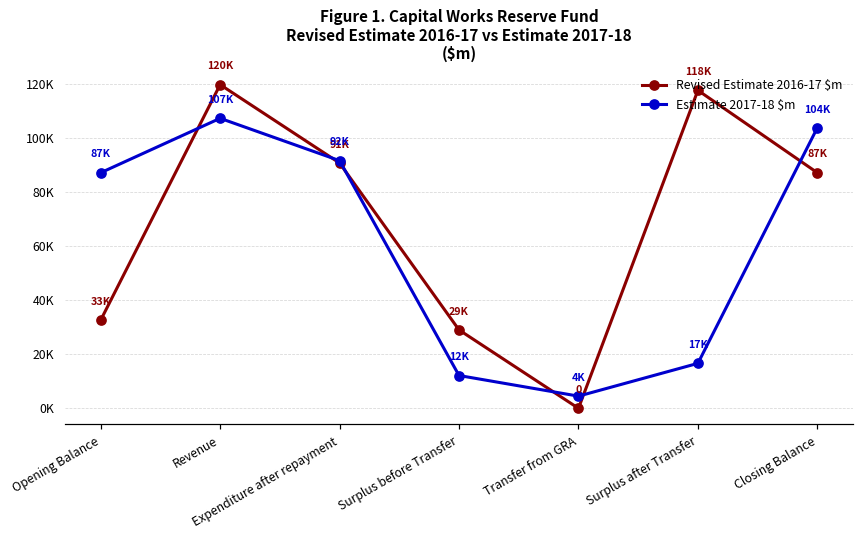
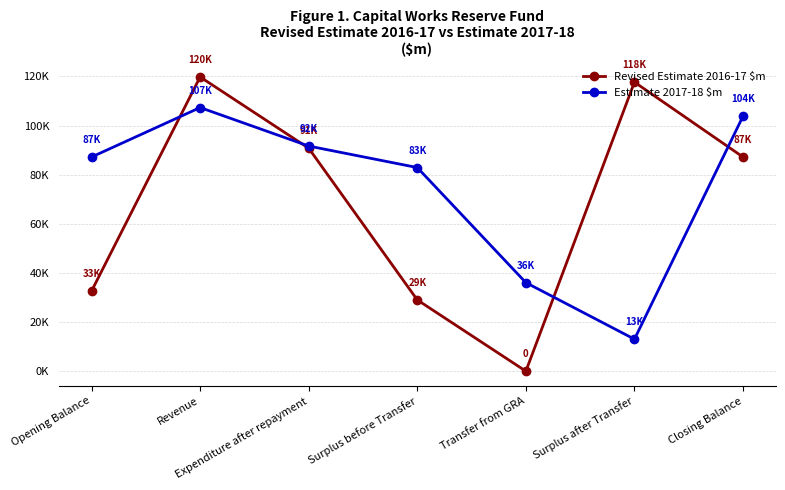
  {
    "Revised Estimate 2016-17 $m": {
      "Opening Balance": "33K",
      "Revenue": "120K",
      "Surplus before Transfer": "29K",
      "Surplus after Transfer": "118K",
      "Closing Balance": "87K"
    },
    "Estimate 2017-18 $m": {
      "Opening Balance": "87K",
      "Revenue": "107K",
-     "Surplus before Transfer": "12K",
-     "Transfer from GRA": "4K",
-     "Surplus after Transfer": "17K",
+     "Surplus before Transfer": "83K",
+     "Transfer from GRA": "36K",
+     "Surplus after Transfer": "13K",
      "Closing Balance": "104K"
    }
  }
